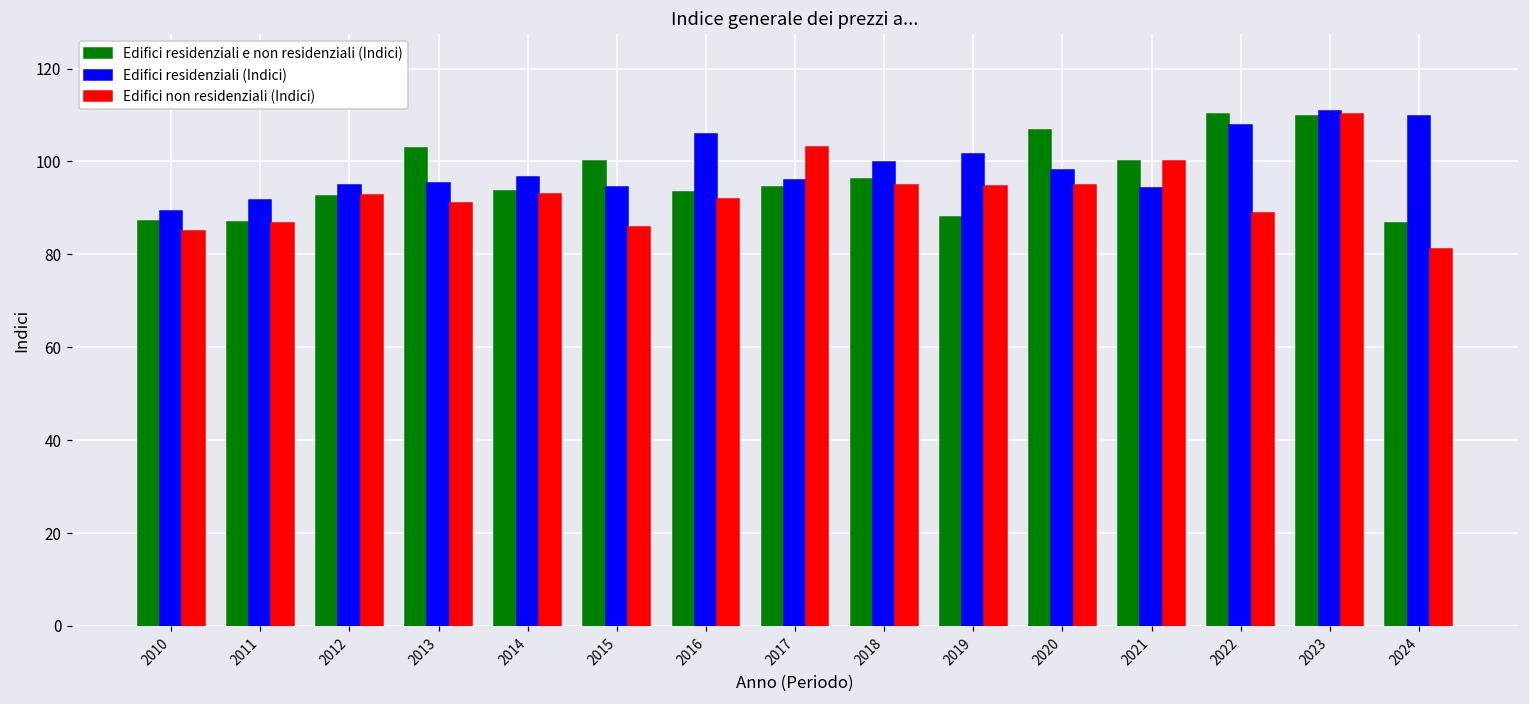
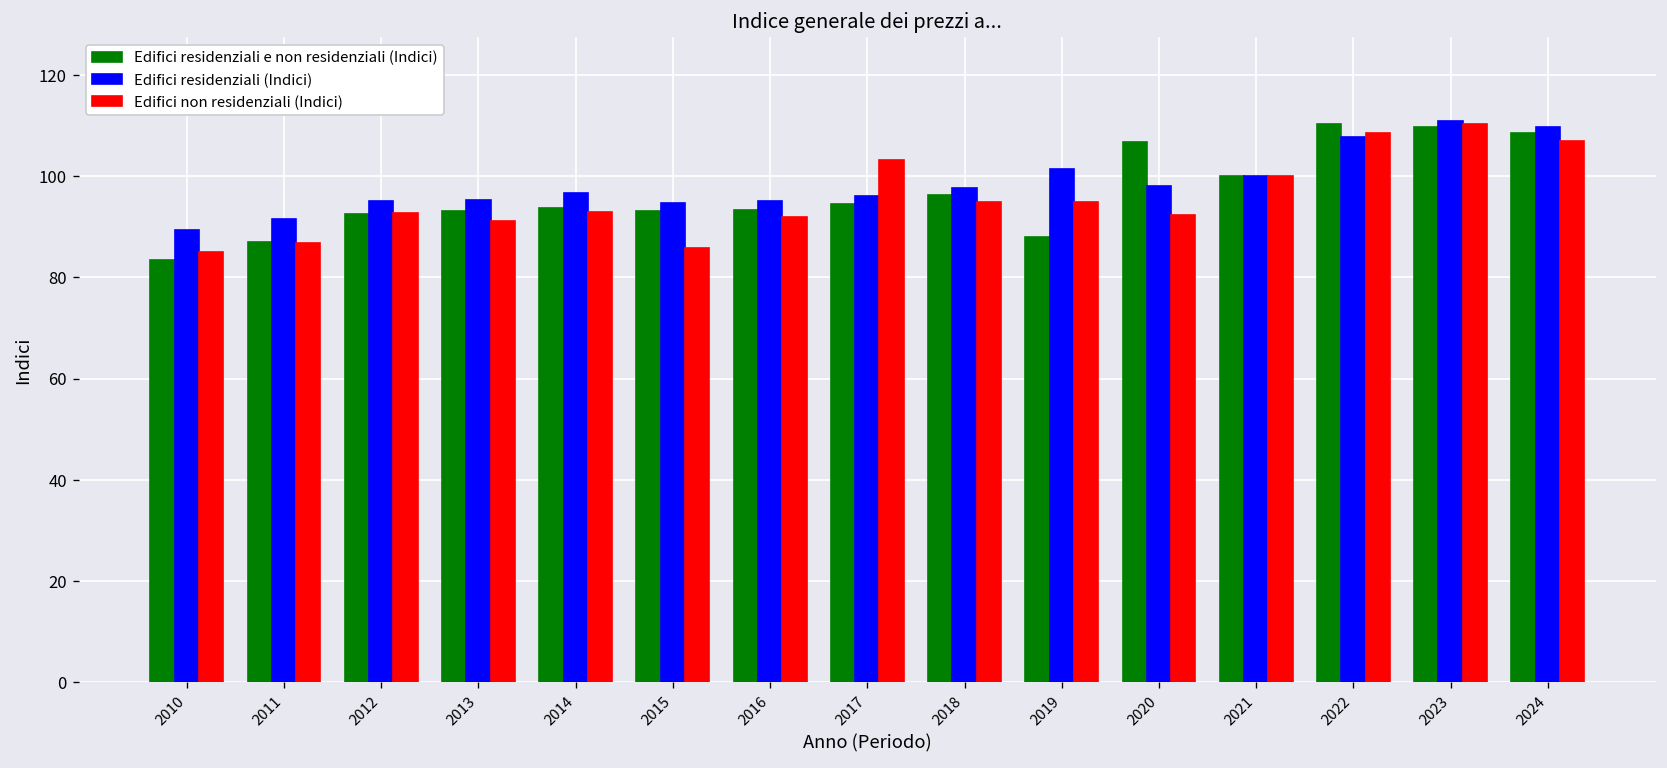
  {
    "Edifici residenziali e non residenziali (Indici)": {
-     "2010": 87,
+     "2010": 83,
      "2011": 87,
      "2012": 93,
-     "2013": 103,
+     "2013": 93,
      "2014": 94,
-     "2015": 100,
+     "2015": 93,
      "2016": 93,
      "2017": 95,
      "2018": 96,
      "2019": 88,
      "2020": 107,
      "2021": 100,
      "2022": 110,
      "2023": 110,
-     "2024": 87
+     "2024": 109
    },
    "Edifici residenziali (Indici)": {
      "2010": 89,
      "2011": 92,
      "2012": 95,
      "2013": 95,
      "2014": 97,
      "2015": 95,
-     "2016": 106,
+     "2016": 95,
      "2017": 96,
-     "2018": 100,
+     "2018": 98,
      "2019": 102,
      "2020": 98,
-     "2021": 94,
+     "2021": 100,
      "2022": 108,
      "2023": 111,
      "2024": 110
    },
    "Edifici non residenziali (Indici)": {
      "2010": 85,
      "2011": 87,
      "2012": 93,
      "2013": 91,
      "2014": 93,
      "2015": 86,
      "2016": 92,
      "2017": 103,
      "2018": 95,
      "2019": 95,
-     "2020": 95,
+     "2020": 92,
      "2021": 100,
-     "2022": 89,
+     "2022": 109,
      "2023": 110,
-     "2024": 81
+     "2024": 107
    }
  }
